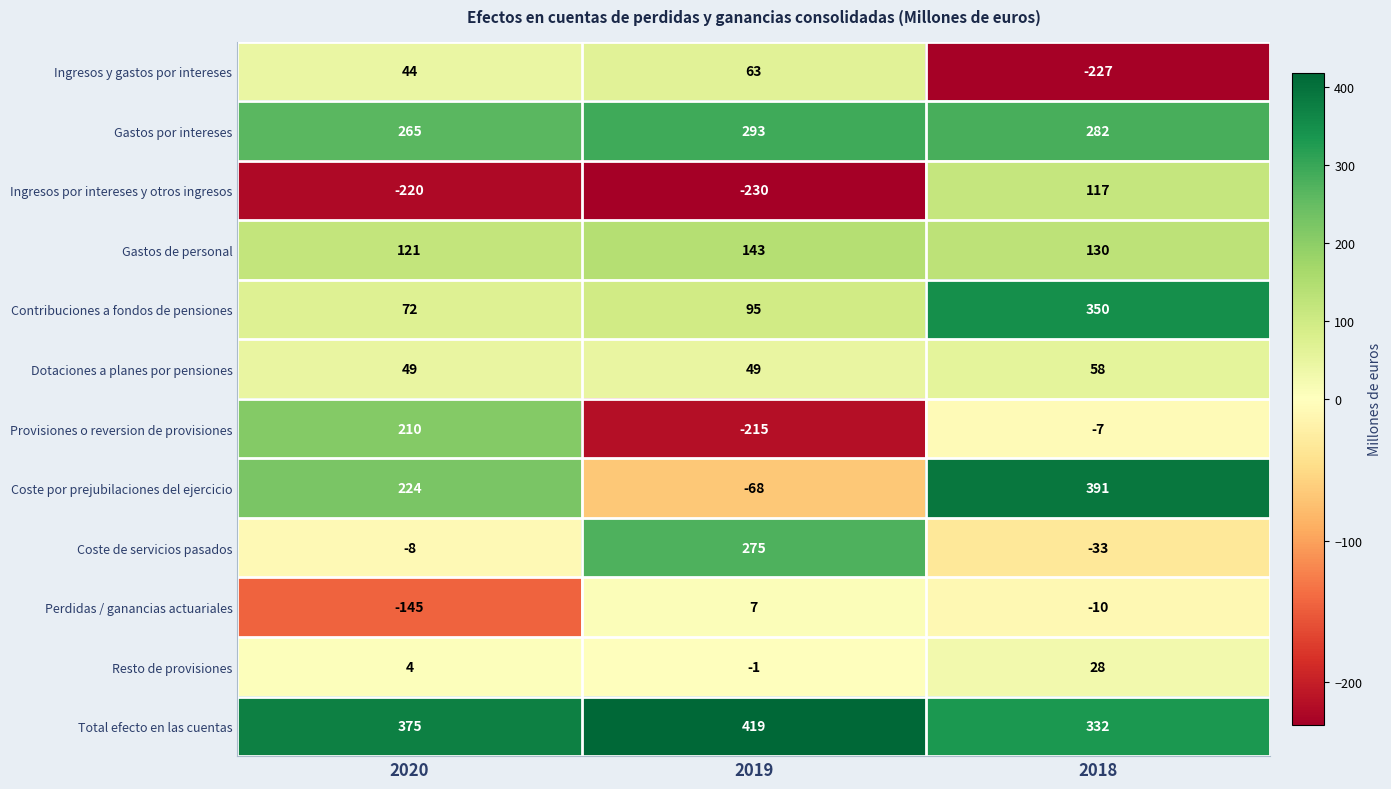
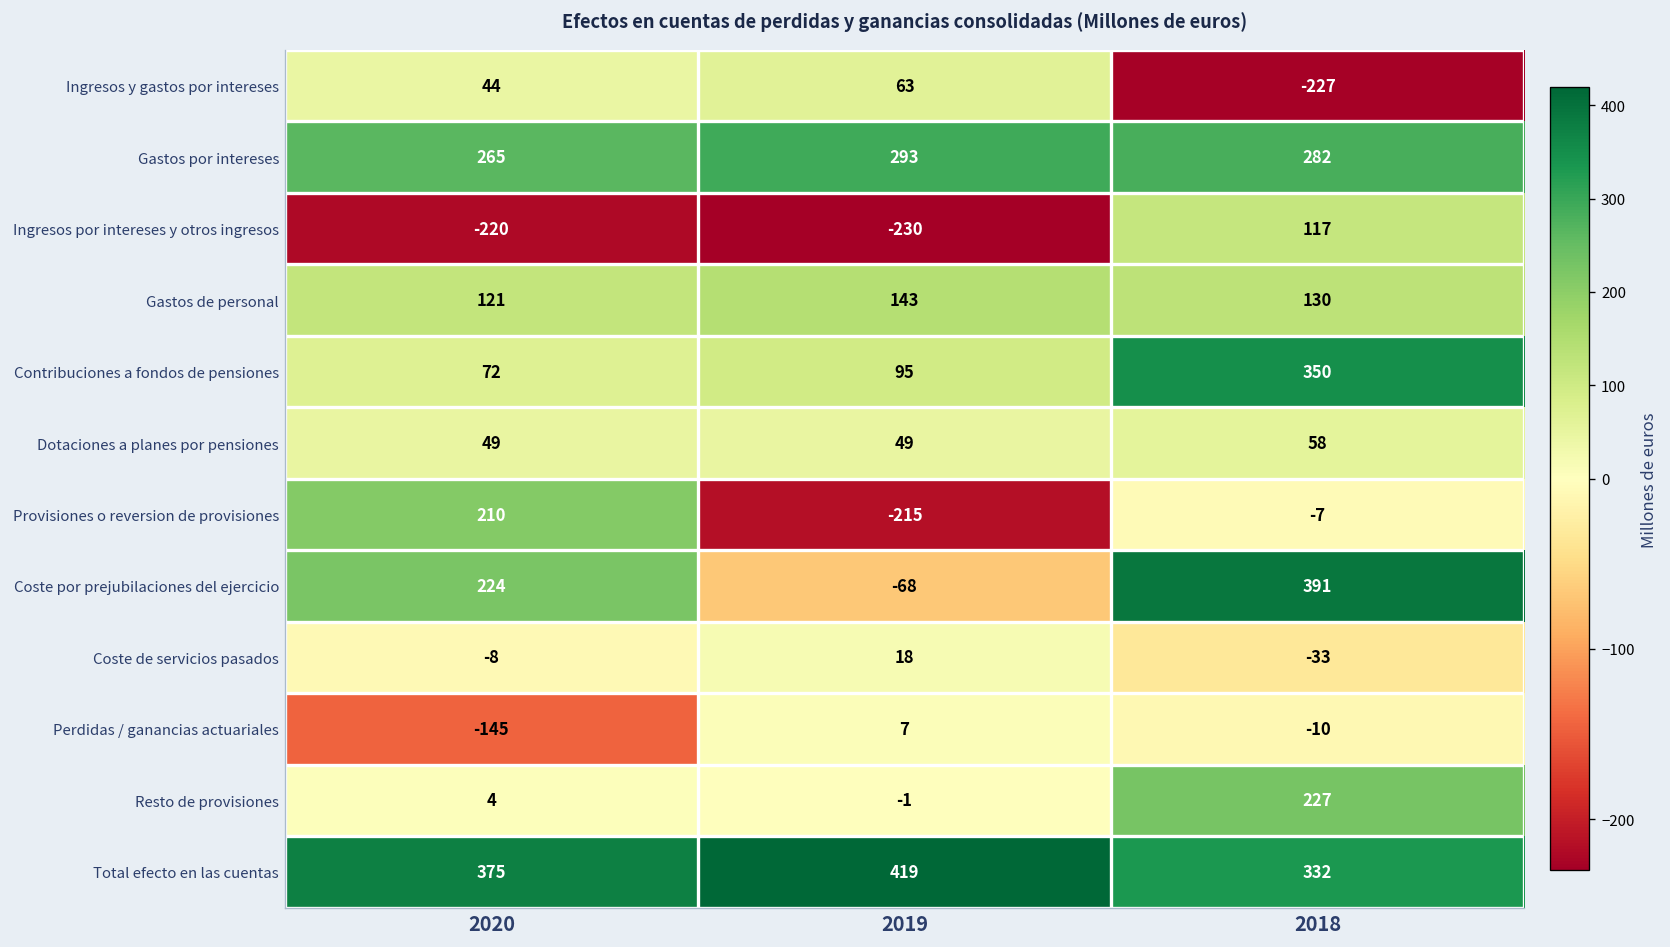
  {
    "Ingresos y gastos por intereses": {
      "2020": 44,
      "2019": 63,
      "2018": -227
    },
    "Gastos por intereses": {
      "2020": 265,
      "2019": 293,
      "2018": 282
    },
    "Ingresos por intereses y otros ingresos": {
      "2020": -220,
      "2019": -230,
      "2018": 117
    },
    "Gastos de personal": {
      "2020": 121,
      "2019": 143,
      "2018": 130
    },
    "Contribuciones a fondos de pensiones": {
      "2020": 72,
      "2019": 95,
      "2018": 350
    },
    "Dotaciones a planes por pensiones": {
      "2020": 49,
      "2019": 49,
      "2018": 58
    },
    "Provisiones o reversion de provisiones": {
      "2020": 210,
      "2019": -215,
      "2018": -7
    },
    "Coste por prejubilaciones del ejercicio": {
      "2020": 224,
      "2019": -68,
      "2018": 391
    },
    "Coste de servicios pasados": {
      "2020": -8,
-     "2019": 275,
+     "2019": 18,
      "2018": -33
    },
    "Perdidas / ganancias actuariales": {
      "2020": -145,
      "2019": 7,
      "2018": -10
    },
    "Resto de provisiones": {
      "2020": 4,
      "2019": -1,
-     "2018": 28
+     "2018": 227
    },
    "Total efecto en las cuentas": {
      "2020": 375,
      "2019": 419,
      "2018": 332
    }
  }
